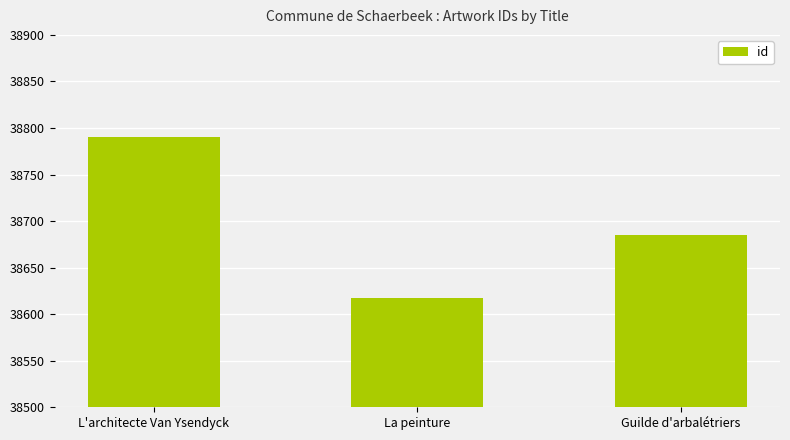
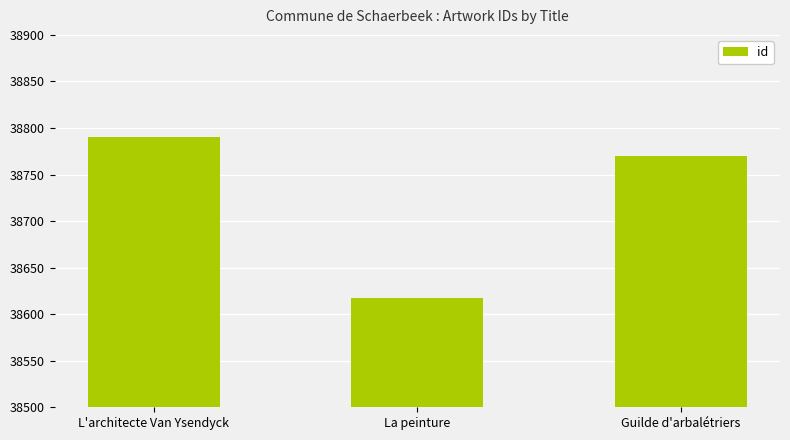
  {
    "L'architecte Van Ysendyck": 38790,
    "La peinture": 38620,
-   "Guilde d'arbalétriers": 38690
+   "Guilde d'arbalétriers": 38770
  }
